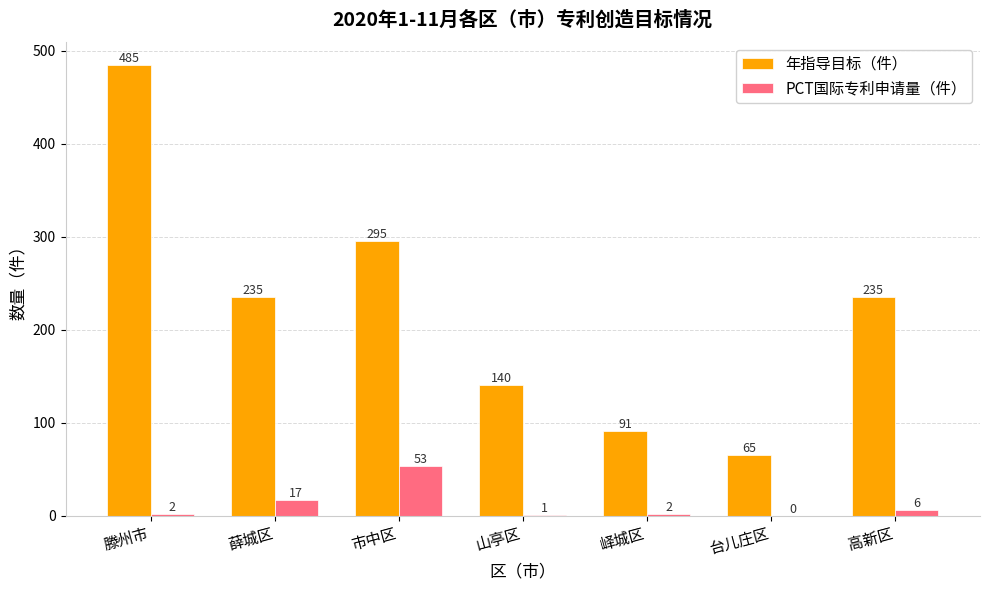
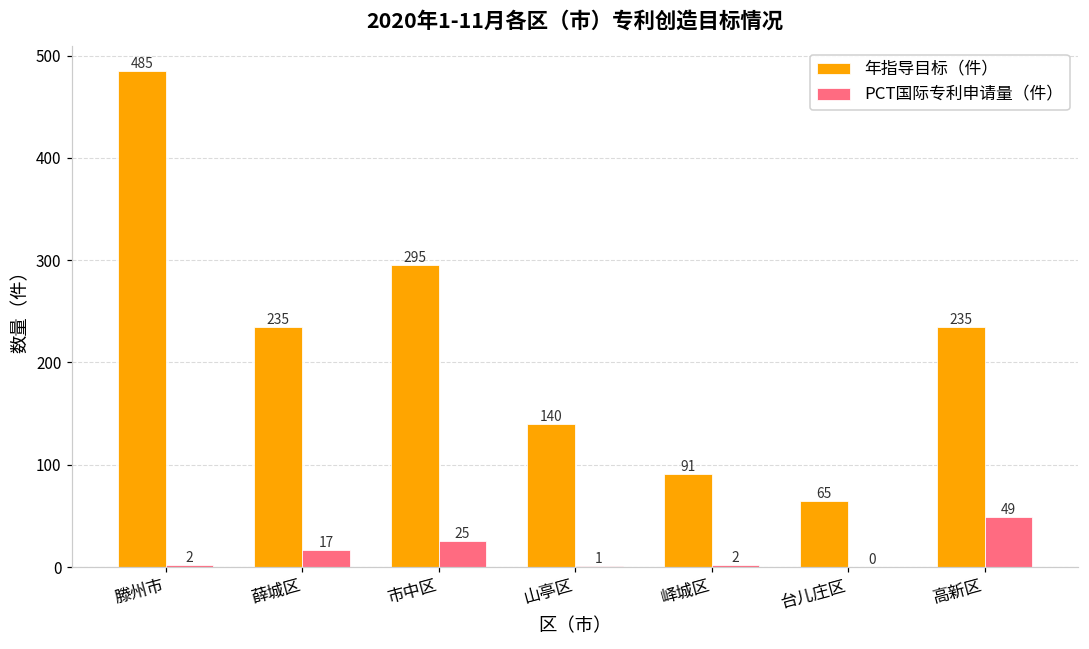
  {
    "年指导目标（件）": {
      "滕州市": 485,
      "薛城区": 235,
      "市中区": 295,
      "山亭区": 140,
      "峄城区": 91,
      "台儿庄区": 65,
      "高新区": 235
    },
    "PCT国际专利申请量（件）": {
      "滕州市": 2,
      "薛城区": 17,
-     "市中区": 53,
+     "市中区": 25,
      "山亭区": 1,
      "峄城区": 2,
      "台儿庄区": 0,
-     "高新区": 6
+     "高新区": 49
    }
  }
